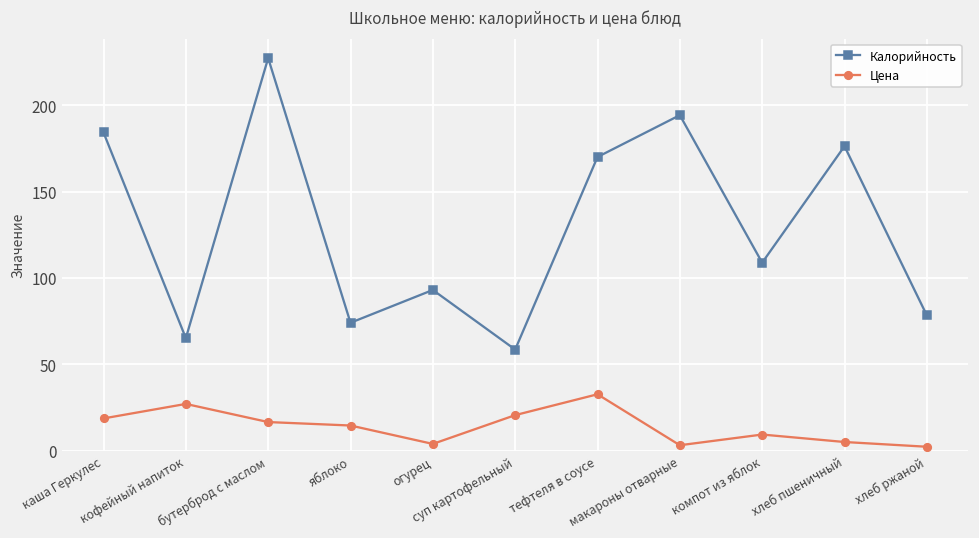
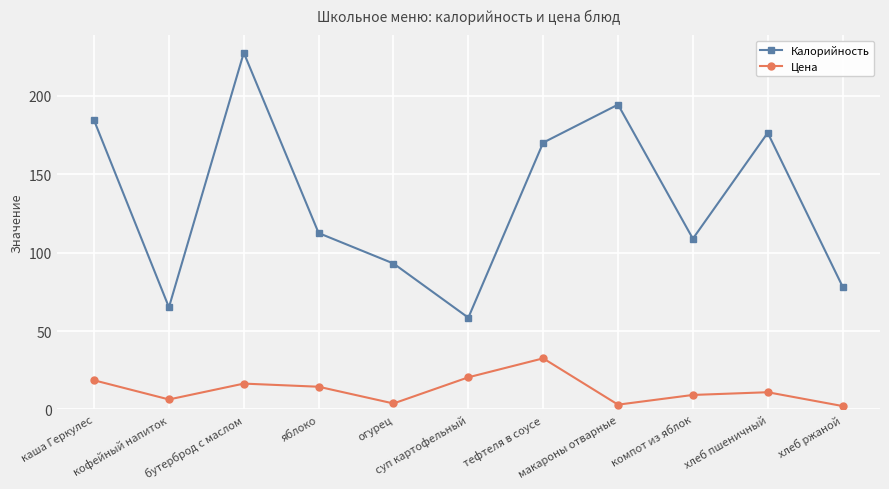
  {
    "Калорийность": {
      "каша Геркулес": 184,
      "кофейный напиток": 65,
      "бутерброд с маслом": 227,
-     "яблоко": 74,
+     "яблоко": 112,
      "огурец": 93,
      "суп картофельный": 58,
      "тефтеля в соусе": 170,
      "макароны отварные": 194,
      "компот из яблок": 109,
      "хлеб пшеничный": 176,
      "хлеб ржаной": 78
    },
    "Цена": {
      "каша Геркулес": 19,
-     "кофейный напиток": 27,
+     "кофейный напиток": 6,
      "бутерброд с маслом": 17,
      "яблоко": 15,
      "огурец": 4,
      "суп картофельный": 21,
      "тефтеля в соусе": 33,
      "макароны отварные": 3,
      "компот из яблок": 9,
-     "хлеб пшеничный": 5,
+     "хлеб пшеничный": 11,
      "хлеб ржаной": 2
    }
  }
